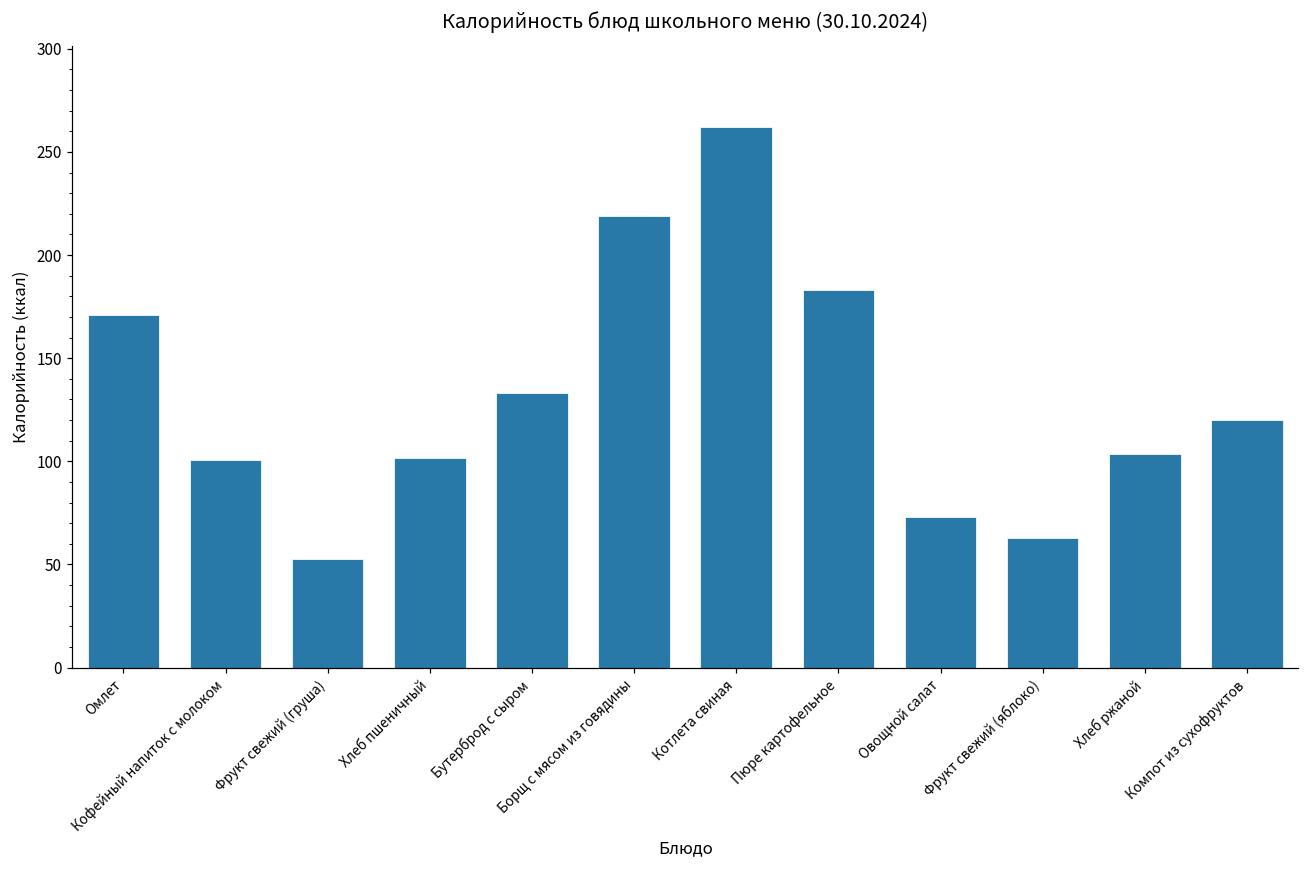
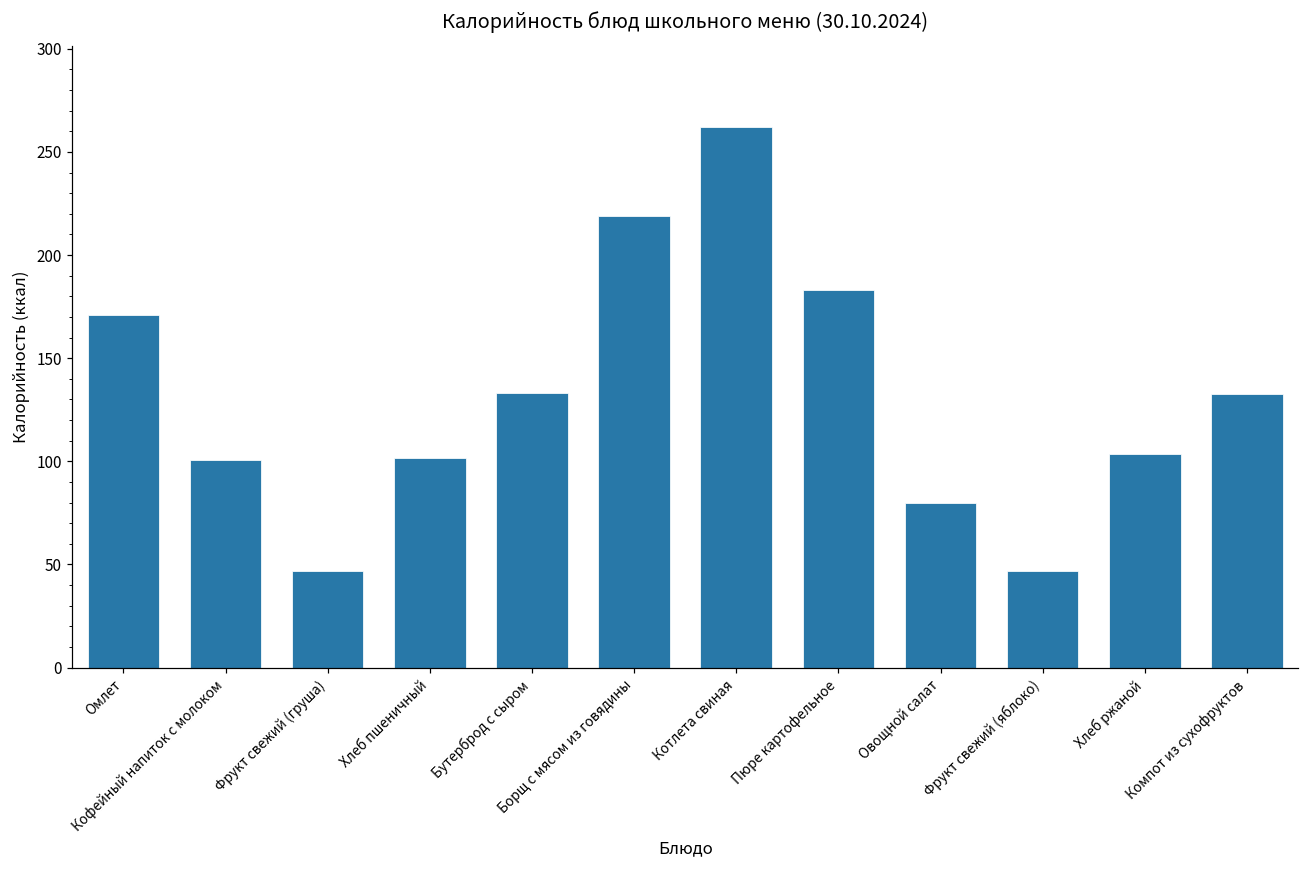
  {
    "Омлет": 171,
    "Кофейный напиток с молоком": 101,
-   "Фрукт свежий (груша)": 53,
+   "Фрукт свежий (груша)": 47,
    "Хлеб пшеничный": 102,
    "Бутерброд с сыром": 133,
    "Борщ с мясом из говядины": 219,
    "Котлета свиная": 262,
    "Пюре картофельное": 183,
-   "Овощной салат": 73,
-   "Фрукт свежий (яблоко)": 63,
+   "Овощной салат": 80,
+   "Фрукт свежий (яблоко)": 47,
    "Хлеб ржаной": 104,
-   "Компот из сухофруктов": 120
+   "Компот из сухофруктов": 133
  }
